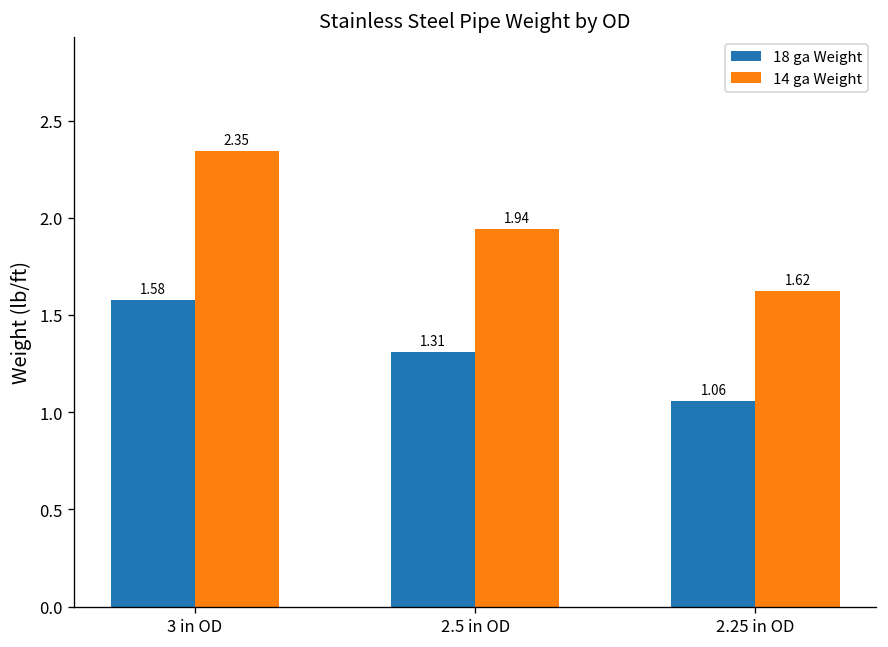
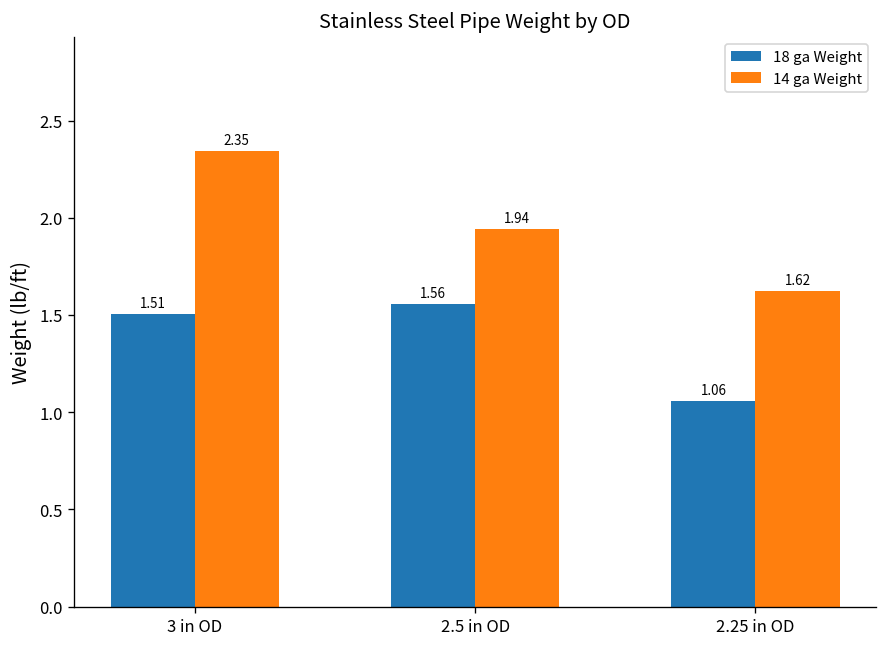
  {
    "18 ga Weight": {
-     "3 in OD": 1.58,
-     "2.5 in OD": 1.31,
+     "3 in OD": 1.51,
+     "2.5 in OD": 1.56,
      "2.25 in OD": 1.06
    },
    "14 ga Weight": {
      "3 in OD": 2.35,
      "2.5 in OD": 1.94,
      "2.25 in OD": 1.62
    }
  }
